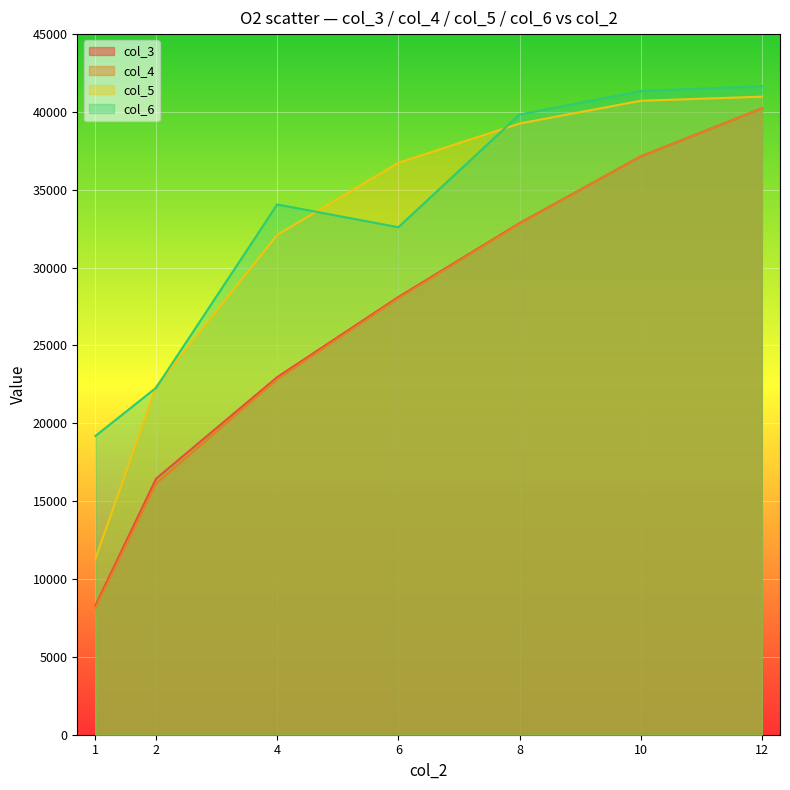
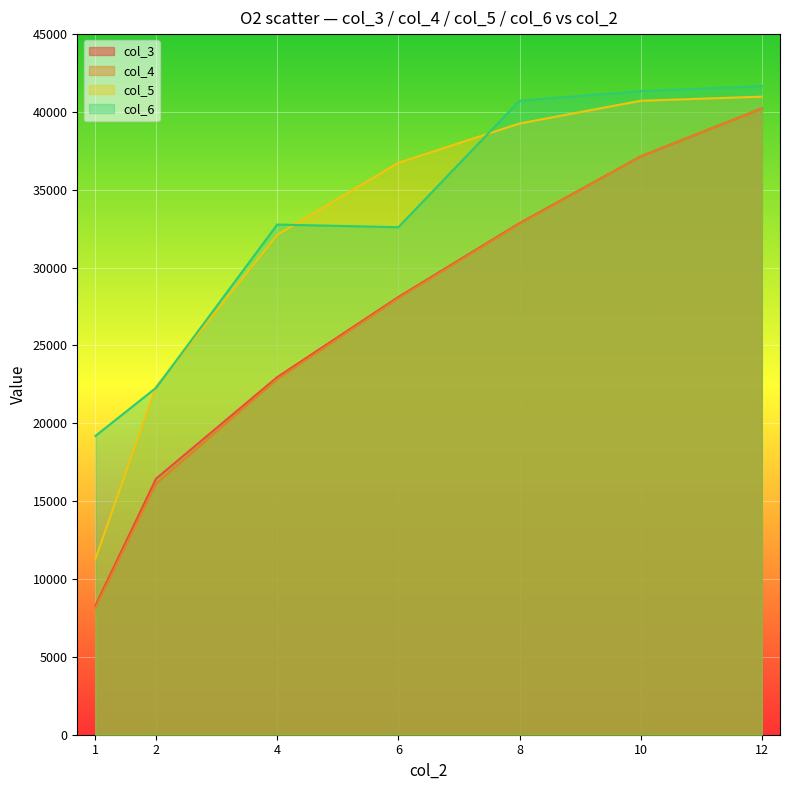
  {
    "col_6": {
      "1": 19200,
-     "4": 34100,
+     "4": 32800,
      "6": 32600,
-     "8": 39800,
+     "8": 40700,
      "10": 41300,
      "12": 41700
    }
  }
